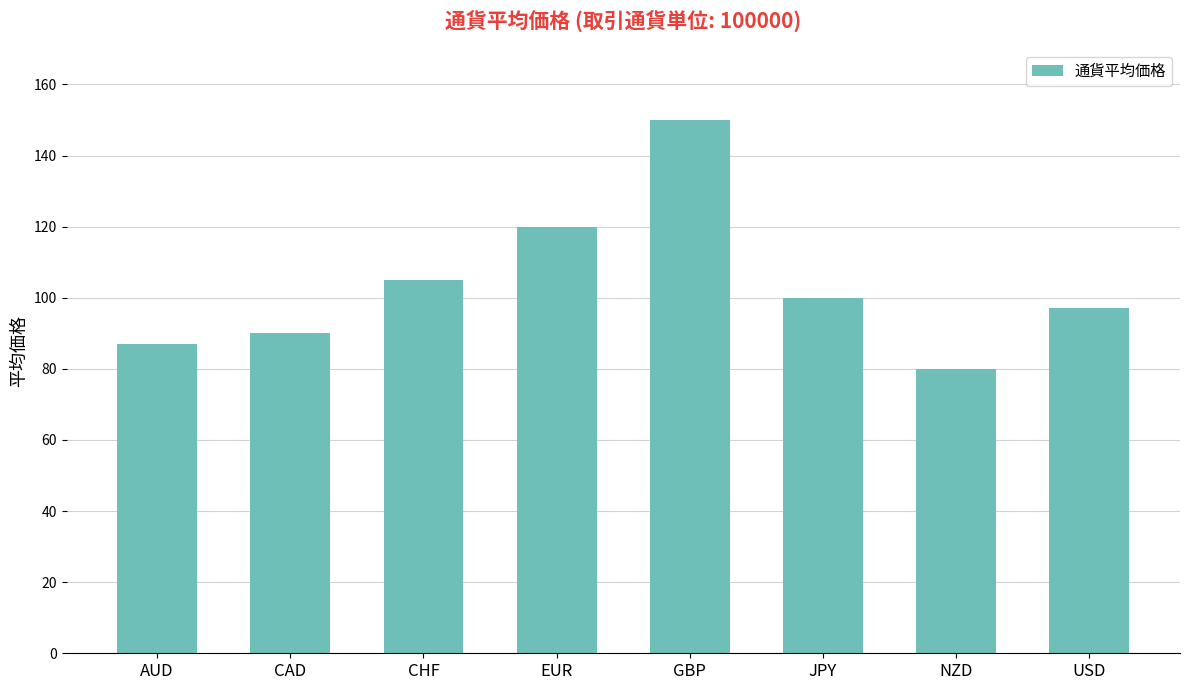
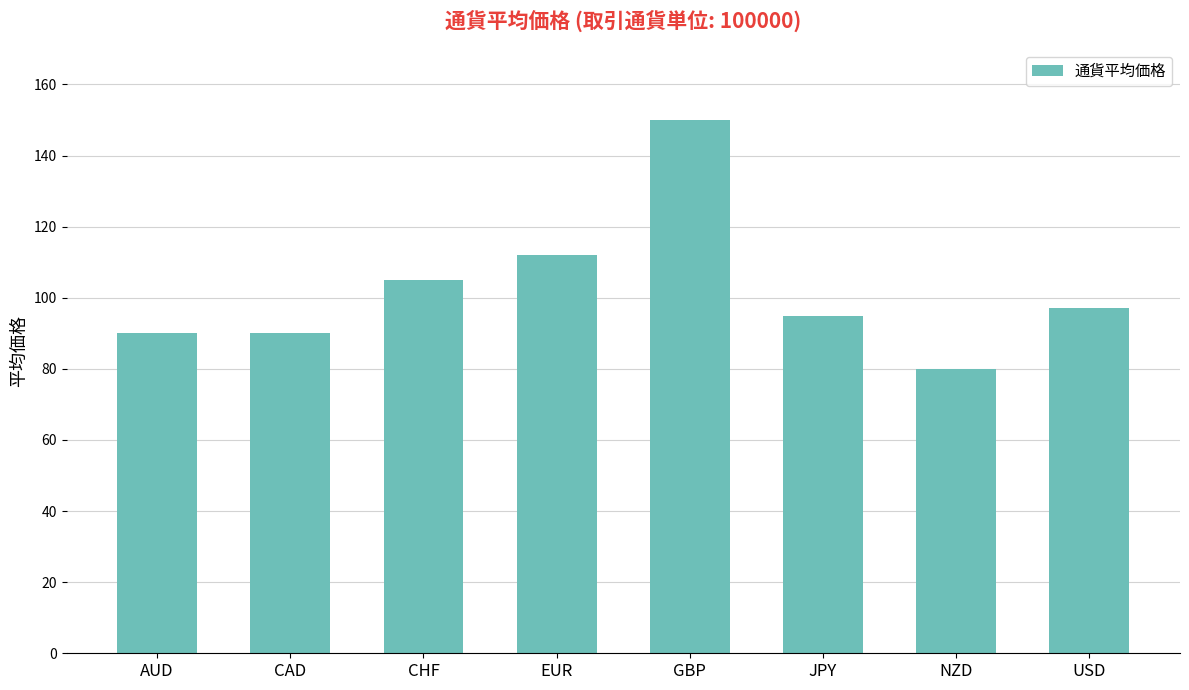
  {
-   "AUD": 87,
+   "AUD": 90,
    "CAD": 90,
    "CHF": 105,
-   "EUR": 120,
+   "EUR": 112,
    "GBP": 150,
-   "JPY": 100,
+   "JPY": 95,
    "NZD": 80,
    "USD": 97
  }
